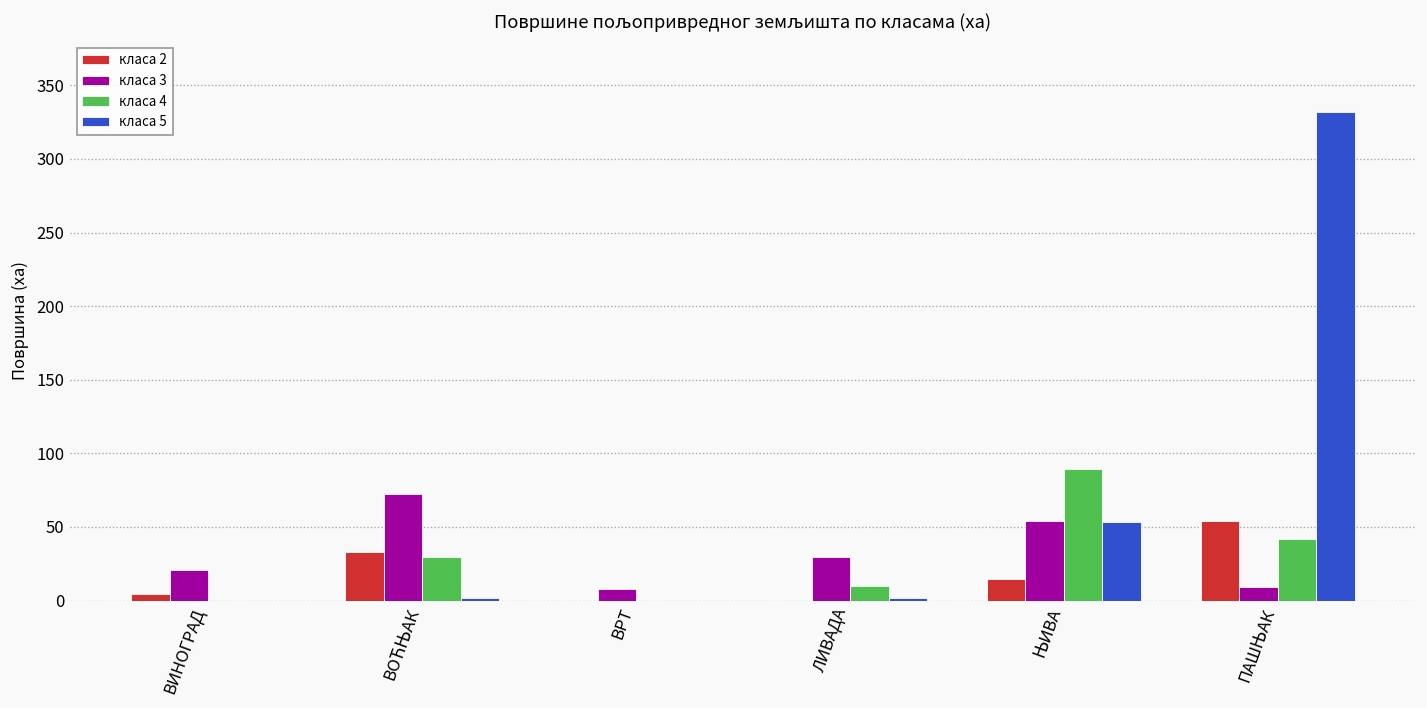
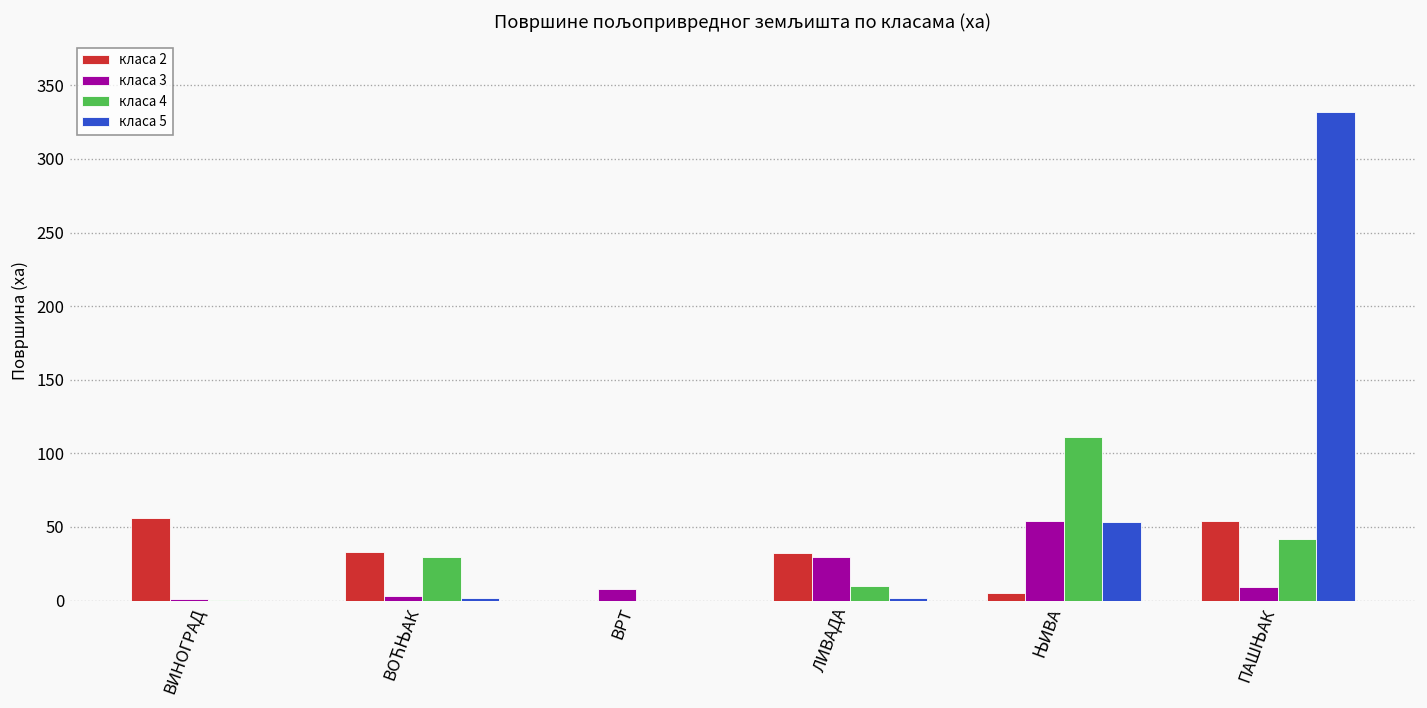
  {
    "класа 2": {
-     "ВИНОГРАД": 5,
+     "ВИНОГРАД": 56,
      "ВОЋЊАК": 33,
      "ВРТ": 0,
-     "ЛИВАДА": 0,
-     "ЊИВА": 15,
+     "ЛИВАДА": 32,
+     "ЊИВА": 5,
      "ПАШЊАК": 54
    },
    "класа 3": {
-     "ВИНОГРАД": 21,
-     "ВОЋЊАК": 73,
+     "ВИНОГРАД": 1,
+     "ВОЋЊАК": 3,
      "ВРТ": 8,
      "ЛИВАДА": 30,
      "ЊИВА": 54,
      "ПАШЊАК": 9
    },
    "класа 4": {
      "ВОЋЊАК": 29,
      "ЛИВАДА": 10,
-     "ЊИВА": 90,
+     "ЊИВА": 111,
      "ПАШЊАК": 41
    },
    "класа 5": {
      "ВИНОГРАД": 0,
      "ВРТ": 0,
      "ЊИВА": 53,
      "ПАШЊАК": 332
    }
  }
